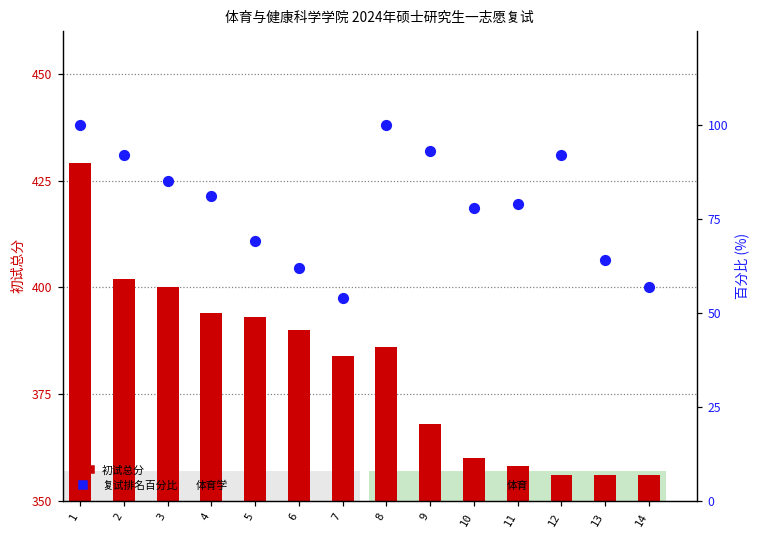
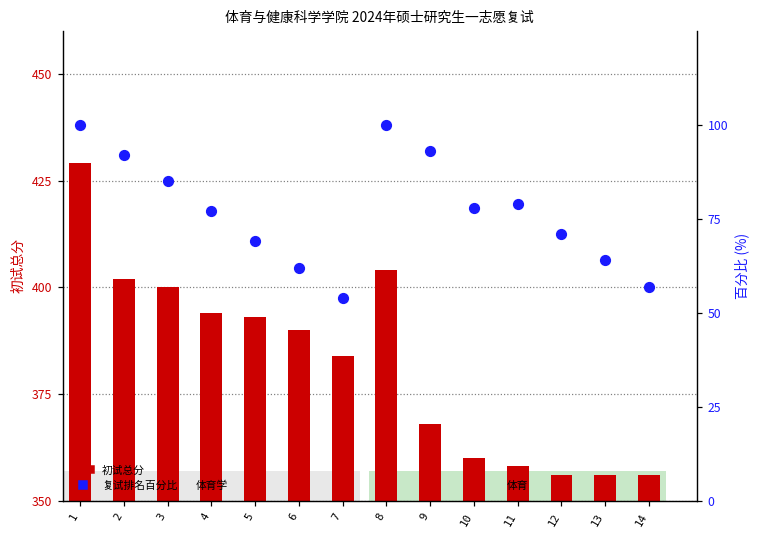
  {
    "初试总分": {
      "1": 429,
      "2": 402,
      "3": 400,
      "4": 394,
      "5": 393,
      "6": 390,
      "7": 384,
-     "8": 386,
+     "8": 404,
      "9": 368,
      "10": 360,
      "11": 358,
      "12": 356,
      "13": 356,
      "14": 356
    },
    "复试排名百分比": {
-     "4": 81,
-     "12": 92
+     "4": 77,
+     "12": 71
    }
  }
